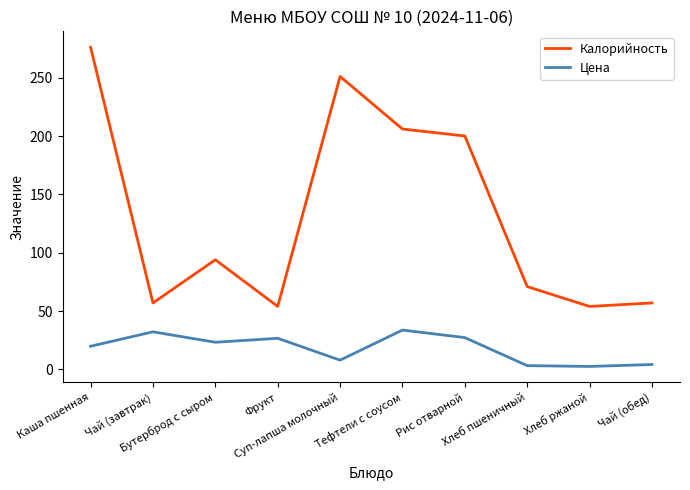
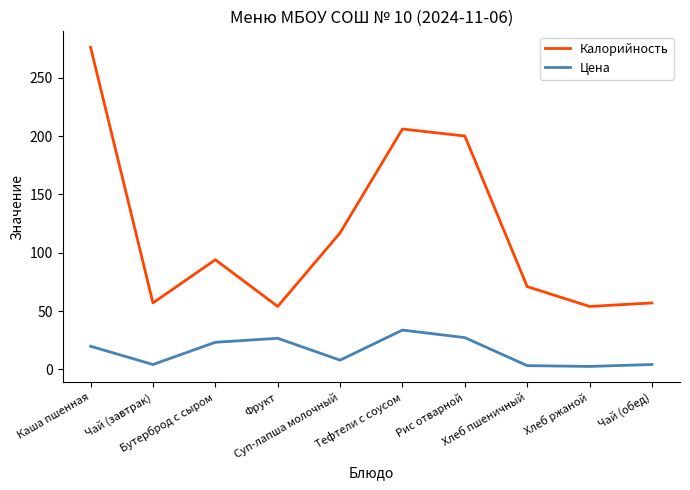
  {
    "Калорийность": {
      "Каша пшенная": 276,
      "Чай (завтрак)": 57,
      "Бутерброд с сыром": 94,
      "Фрукт": 54,
-     "Суп-лапша молочный": 251,
+     "Суп-лапша молочный": 117,
      "Тефтели с соусом": 206,
      "Рис отварной": 200,
      "Хлеб пшеничный": 71,
      "Хлеб ржаной": 54,
      "Чай (обед)": 57
    },
    "Цена": {
      "Каша пшенная": 20,
-     "Чай (завтрак)": 32,
+     "Чай (завтрак)": 4,
      "Бутерброд с сыром": 23,
      "Фрукт": 27,
      "Суп-лапша молочный": 8,
      "Тефтели с соусом": 34,
      "Рис отварной": 27,
      "Хлеб пшеничный": 3,
      "Хлеб ржаной": 3,
      "Чай (обед)": 4
    }
  }
